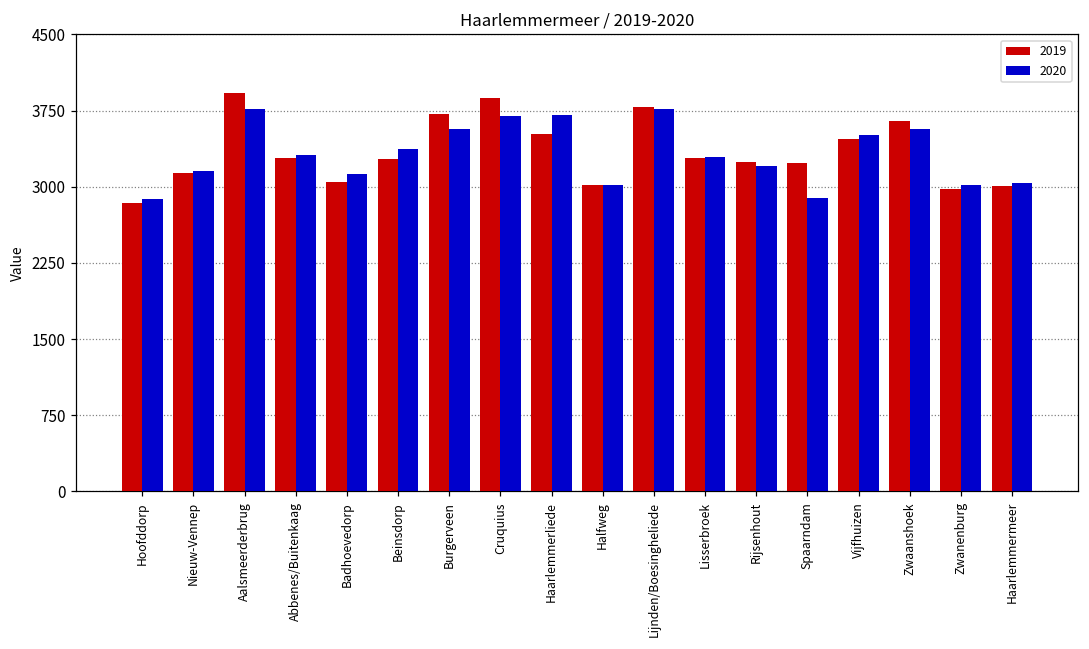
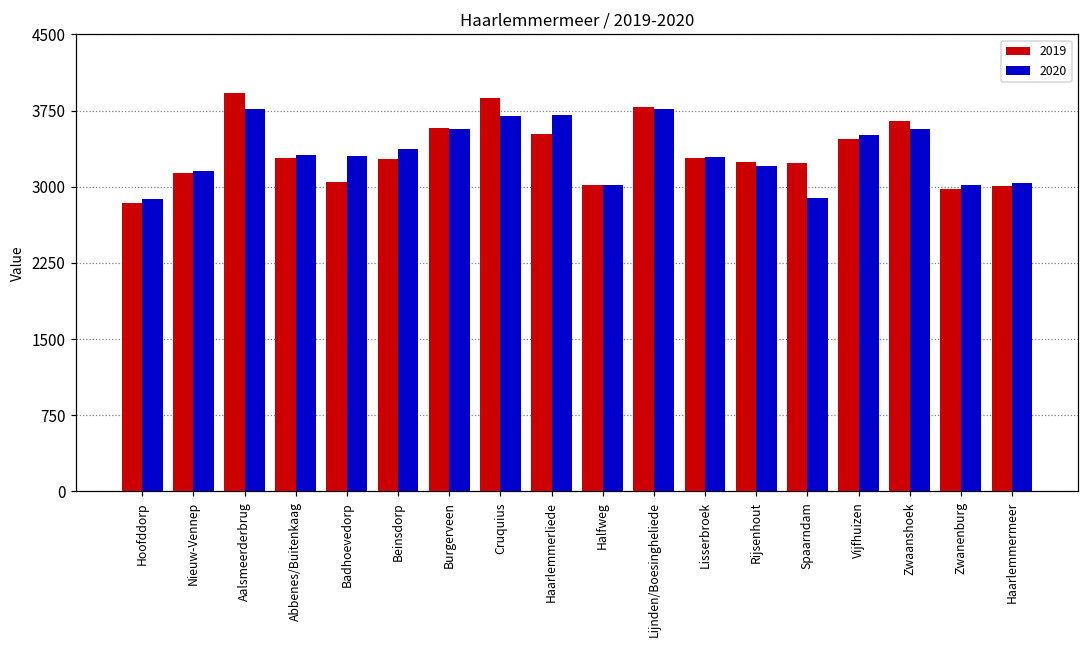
  {
    "2019": {
      "Hoofddorp": 2800,
      "Nieuw-Vennep": 3100,
      "Aalsmeerderbrug": 3900,
      "Abbenes/Buitenkaag": 3300,
      "Badhoevedorp": 3100,
      "Beinsdorp": 3300,
-     "Burgerveen": 3700,
+     "Burgerveen": 3600,
      "Cruquius": 3900,
      "Haarlemmerliede": 3500,
      "Halfweg": 3000,
      "Lijnden/Boesingheliede": 3800,
      "Lisserbroek": 3300,
      "Rijsenhout": 3200,
      "Spaarndam": 3200,
      "Vijfhuizen": 3500,
      "Zwaanshoek": 3700,
      "Zwanenburg": 3000,
      "Haarlemmermeer": 3000
    },
    "2020": {
      "Hoofddorp": 2900,
      "Nieuw-Vennep": 3200,
      "Aalsmeerderbrug": 3800,
      "Abbenes/Buitenkaag": 3300,
-     "Badhoevedorp": 3100,
+     "Badhoevedorp": 3300,
      "Beinsdorp": 3400,
      "Burgerveen": 3600,
      "Cruquius": 3700,
      "Haarlemmerliede": 3700,
      "Halfweg": 3000,
      "Lijnden/Boesingheliede": 3800,
      "Lisserbroek": 3300,
      "Rijsenhout": 3200,
      "Spaarndam": 2900,
      "Vijfhuizen": 3500,
      "Zwaanshoek": 3600,
      "Zwanenburg": 3000,
      "Haarlemmermeer": 3000
    }
  }
